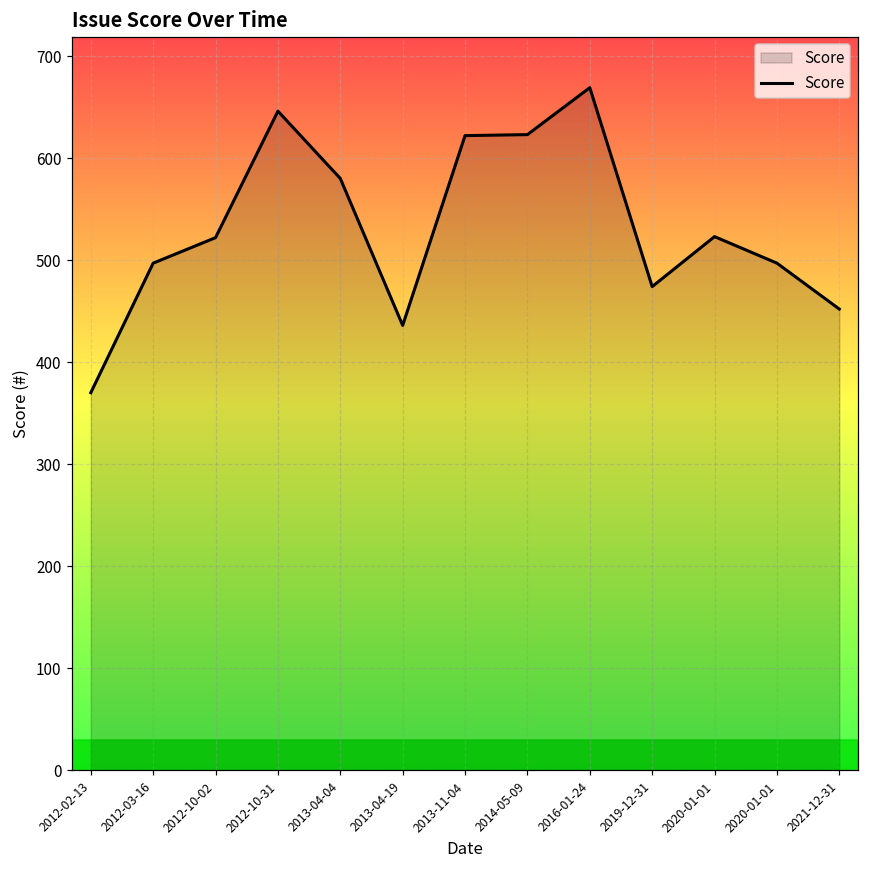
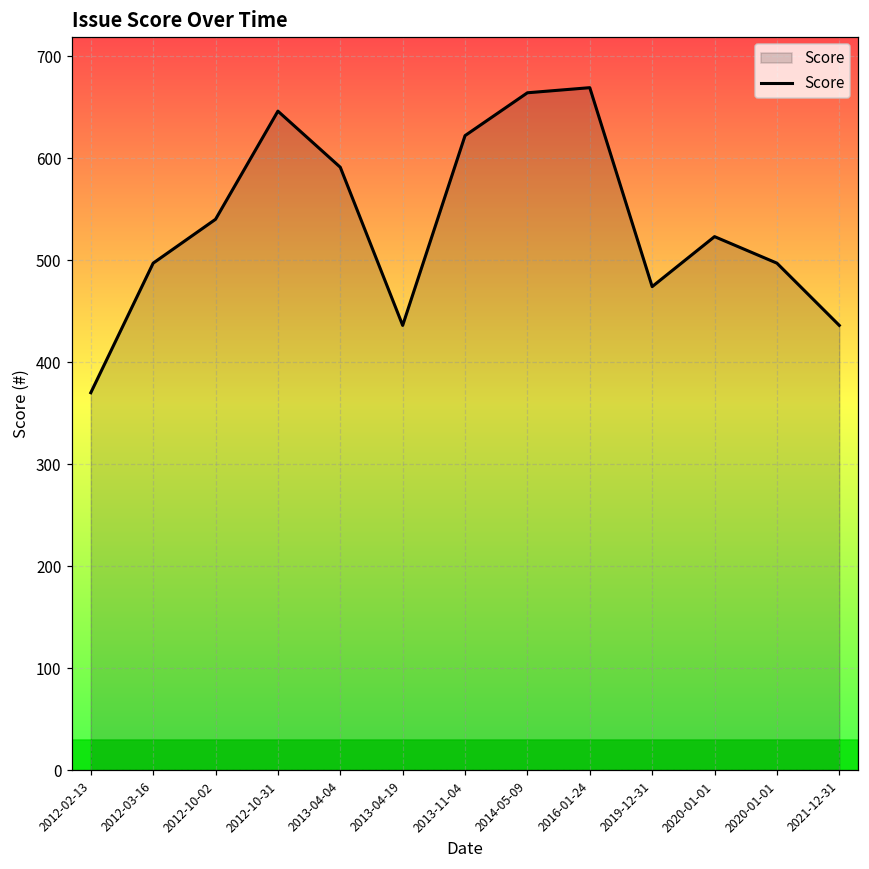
  {
    "2012-02-13": 370,
    "2012-03-16": 500,
-   "2012-10-02": 520,
+   "2012-10-02": 540,
    "2012-10-31": 650,
-   "2013-04-04": 580,
+   "2013-04-04": 590,
    "2013-04-19": 440,
    "2013-11-04": 620,
-   "2014-05-09": 620,
+   "2014-05-09": 660,
    "2016-01-24": 670,
    "2019-12-31": 470,
-   "2021-12-31": 450
+   "2021-12-31": 440
  }
